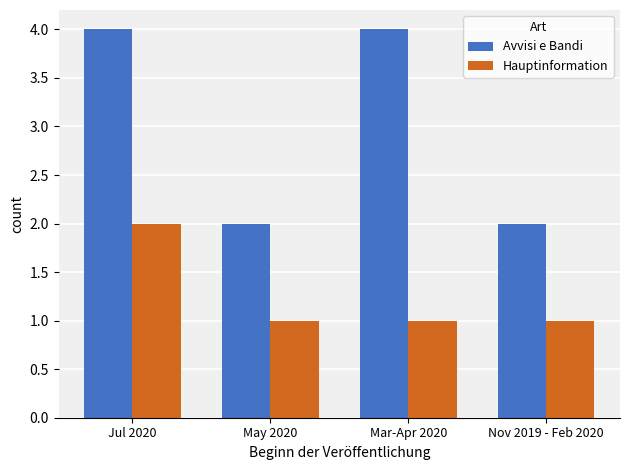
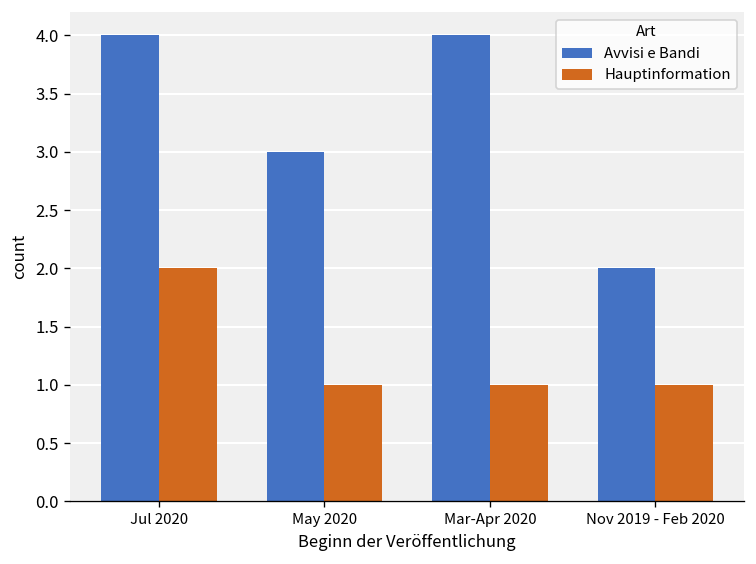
  {
    "Avvisi e Bandi": {
      "Jul 2020": 4,
-     "May 2020": 2,
+     "May 2020": 3,
      "Mar-Apr 2020": 4,
      "Nov 2019 - Feb 2020": 2
    },
    "Hauptinformation": {
      "Jul 2020": 2,
      "May 2020": 1,
      "Mar-Apr 2020": 1,
      "Nov 2019 - Feb 2020": 1
    }
  }
